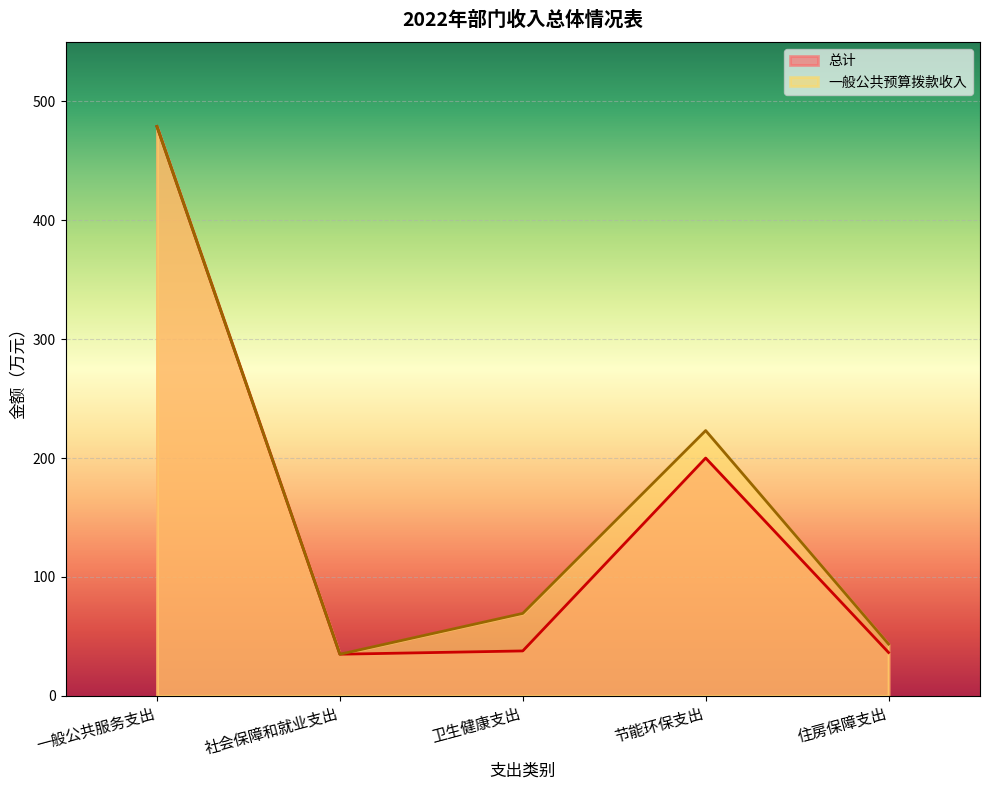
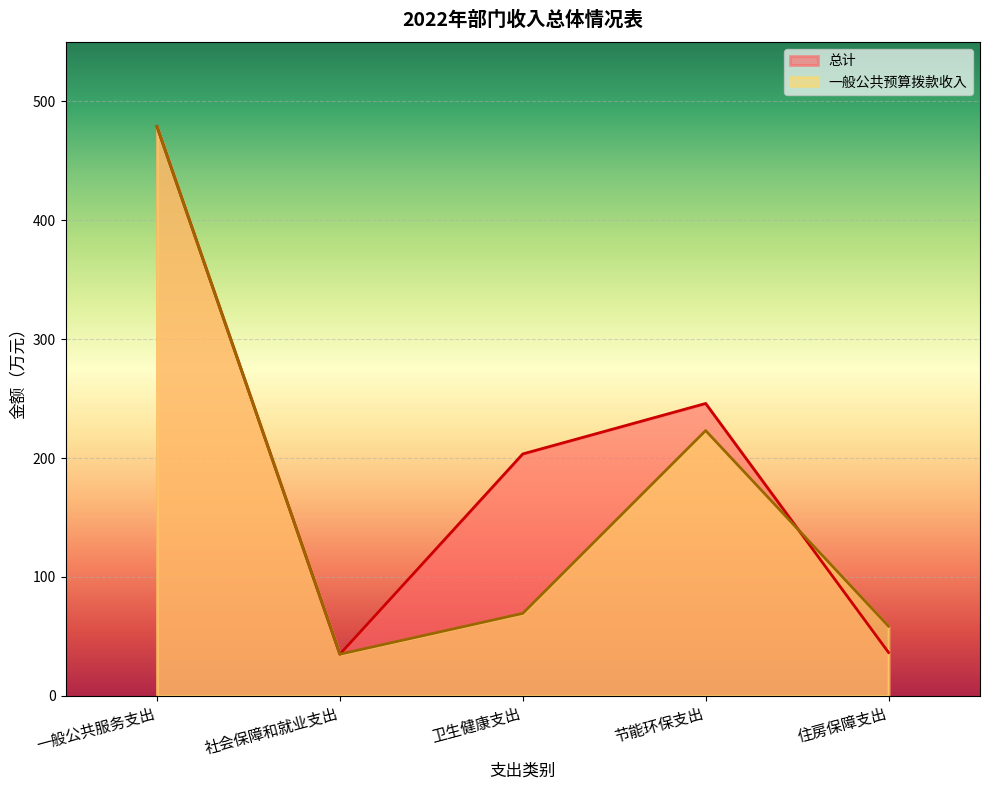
  {
    "总计": {
-     "卫生健康支出": 38,
-     "节能环保支出": 200,
+     "卫生健康支出": 203,
+     "节能环保支出": 246,
      "住房保障支出": 36
    },
    "一般公共预算拨款收入": {
      "卫生健康支出": 69,
      "节能环保支出": 223,
-     "住房保障支出": 44
+     "住房保障支出": 59
    }
  }
